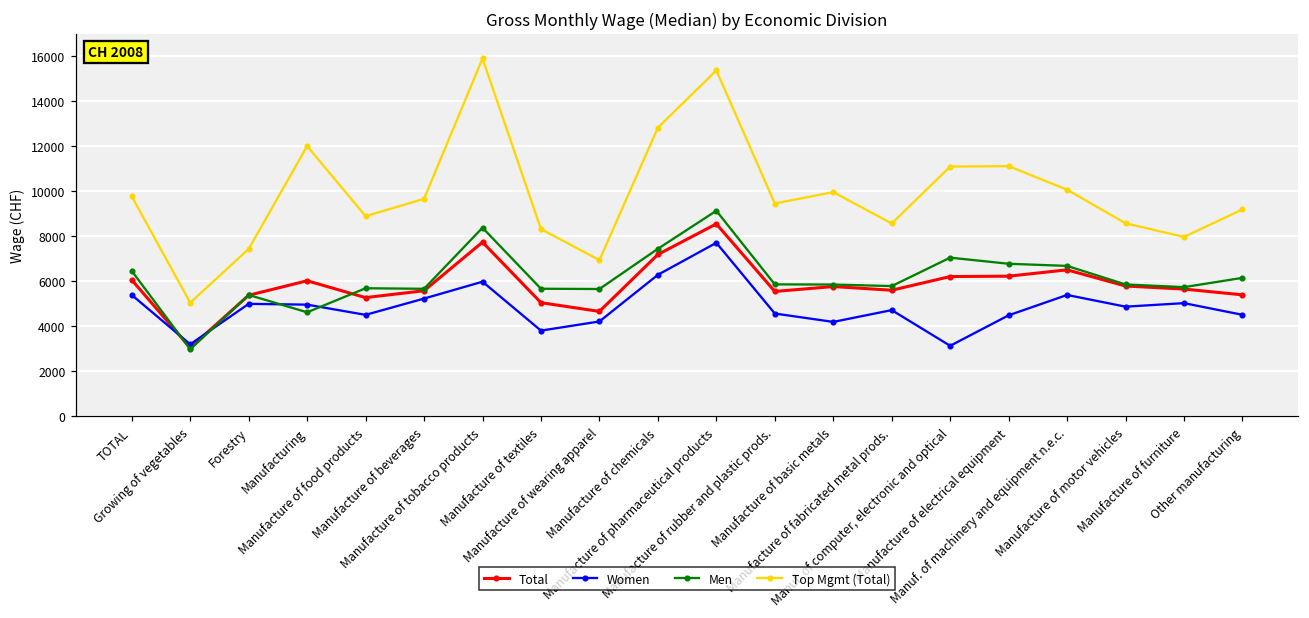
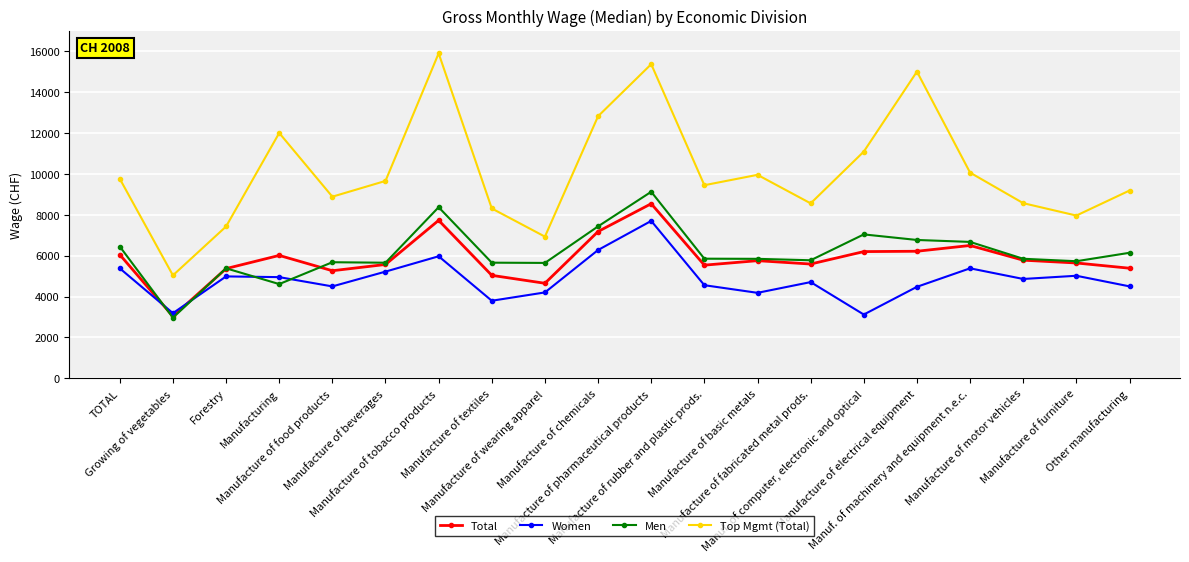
  {
    "Total": {
      "TOTAL": 6100,
      "Manufacturing": 6000,
      "Manufacture of food products": 5300,
      "Manufacture of tobacco products": 7700,
      "Manufacture of textiles": 5000,
      "Manufacture of wearing apparel": 4700,
      "Manufacture of chemicals": 7200,
      "Manufacture of pharmaceutical products": 8500,
      "Manufacture of rubber and plastic prods.": 5500,
      "Manufacture of fabricated metal prods.": 5600,
      "Manuf. of computer, electronic and optical": 6200,
      "Manufacture of electrical equipment": 6200,
      "Manuf. of machinery and equipment n.e.c.": 6500,
      "Other manufacturing": 5400
    },
    "Women": {
      "TOTAL": 5400,
      "Growing of vegetables": 3200,
      "Forestry": 5000,
      "Manufacturing": 5000,
      "Manufacture of food products": 4500,
      "Manufacture of beverages": 5200,
      "Manufacture of tobacco products": 6000,
      "Manufacture of textiles": 3800,
      "Manufacture of wearing apparel": 4200,
      "Manufacture of chemicals": 6300,
      "Manufacture of pharmaceutical products": 7700,
      "Manufacture of rubber and plastic prods.": 4600,
      "Manufacture of basic metals": 4200,
      "Manufacture of fabricated metal prods.": 4700,
      "Manuf. of computer, electronic and optical": 3100,
      "Manufacture of electrical equipment": 4500,
      "Manuf. of machinery and equipment n.e.c.": 5400,
      "Manufacture of motor vehicles": 4900,
      "Manufacture of furniture": 5000,
      "Other manufacturing": 4500
    },
    "Men": {
      "TOTAL": 6500,
      "Manufacturing": 4600,
      "Manufacture of food products": 5700,
      "Manufacture of tobacco products": 8400,
      "Manufacture of textiles": 5700,
      "Manufacture of wearing apparel": 5600,
      "Manufacture of chemicals": 7400,
      "Manufacture of pharmaceutical products": 9100,
      "Manufacture of rubber and plastic prods.": 5900,
      "Manufacture of fabricated metal prods.": 5800,
      "Manuf. of computer, electronic and optical": 7000,
      "Manufacture of electrical equipment": 6800,
      "Manuf. of machinery and equipment n.e.c.": 6700,
      "Other manufacturing": 6100
    },
    "Top Mgmt (Total)": {
      "TOTAL": 9800,
      "Growing of vegetables": 5000,
      "Forestry": 7400,
      "Manufacturing": 12000,
      "Manufacture of food products": 8900,
      "Manufacture of beverages": 9700,
      "Manufacture of tobacco products": 15900,
      "Manufacture of textiles": 8300,
      "Manufacture of wearing apparel": 6900,
      "Manufacture of chemicals": 12800,
      "Manufacture of pharmaceutical products": 15400,
      "Manufacture of rubber and plastic prods.": 9400,
      "Manufacture of basic metals": 10000,
      "Manufacture of fabricated metal prods.": 8600,
      "Manuf. of computer, electronic and optical": 11100,
-     "Manufacture of electrical equipment": 11100,
+     "Manufacture of electrical equipment": 15000,
      "Manuf. of machinery and equipment n.e.c.": 10100,
      "Manufacture of motor vehicles": 8600,
      "Manufacture of furniture": 8000,
      "Other manufacturing": 9200
    }
  }
